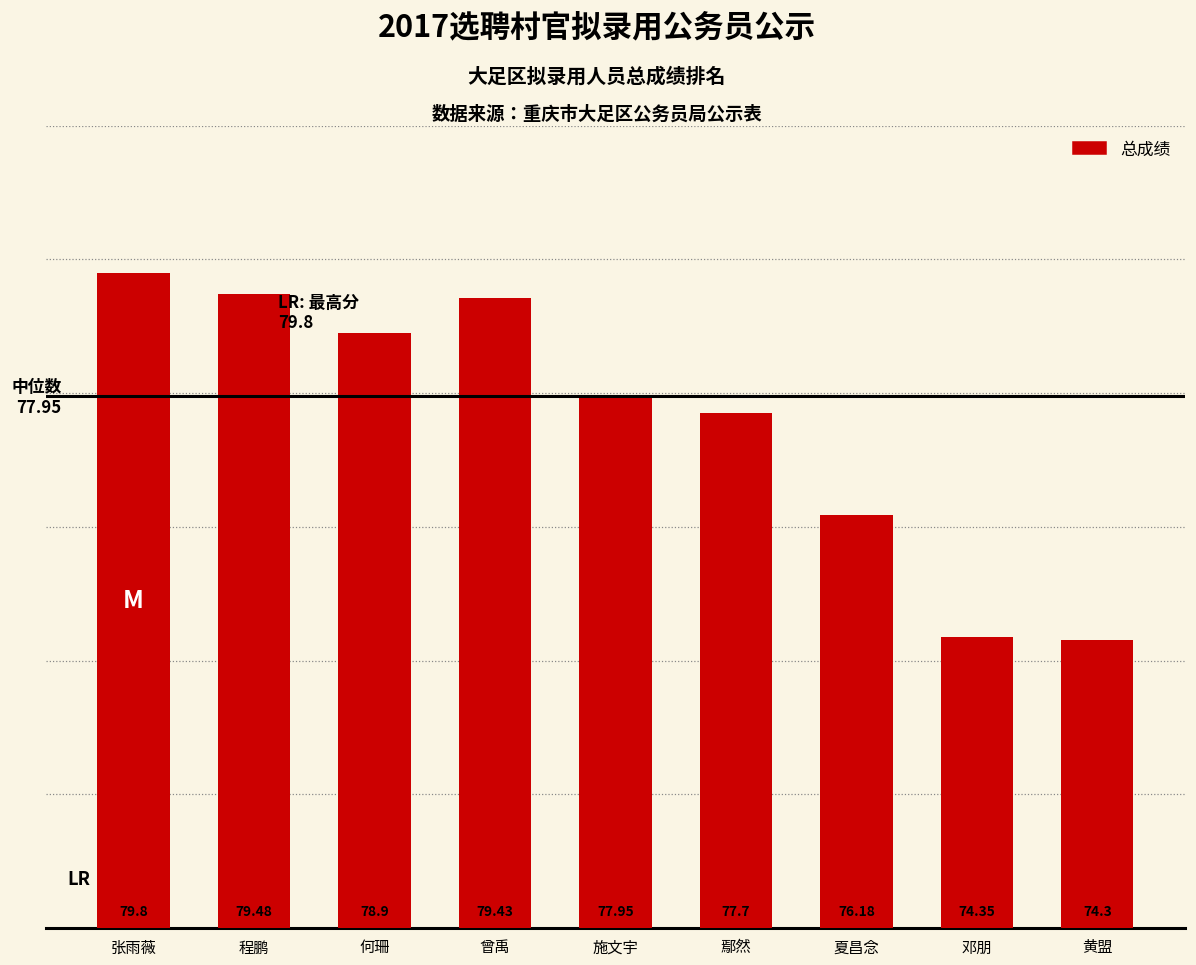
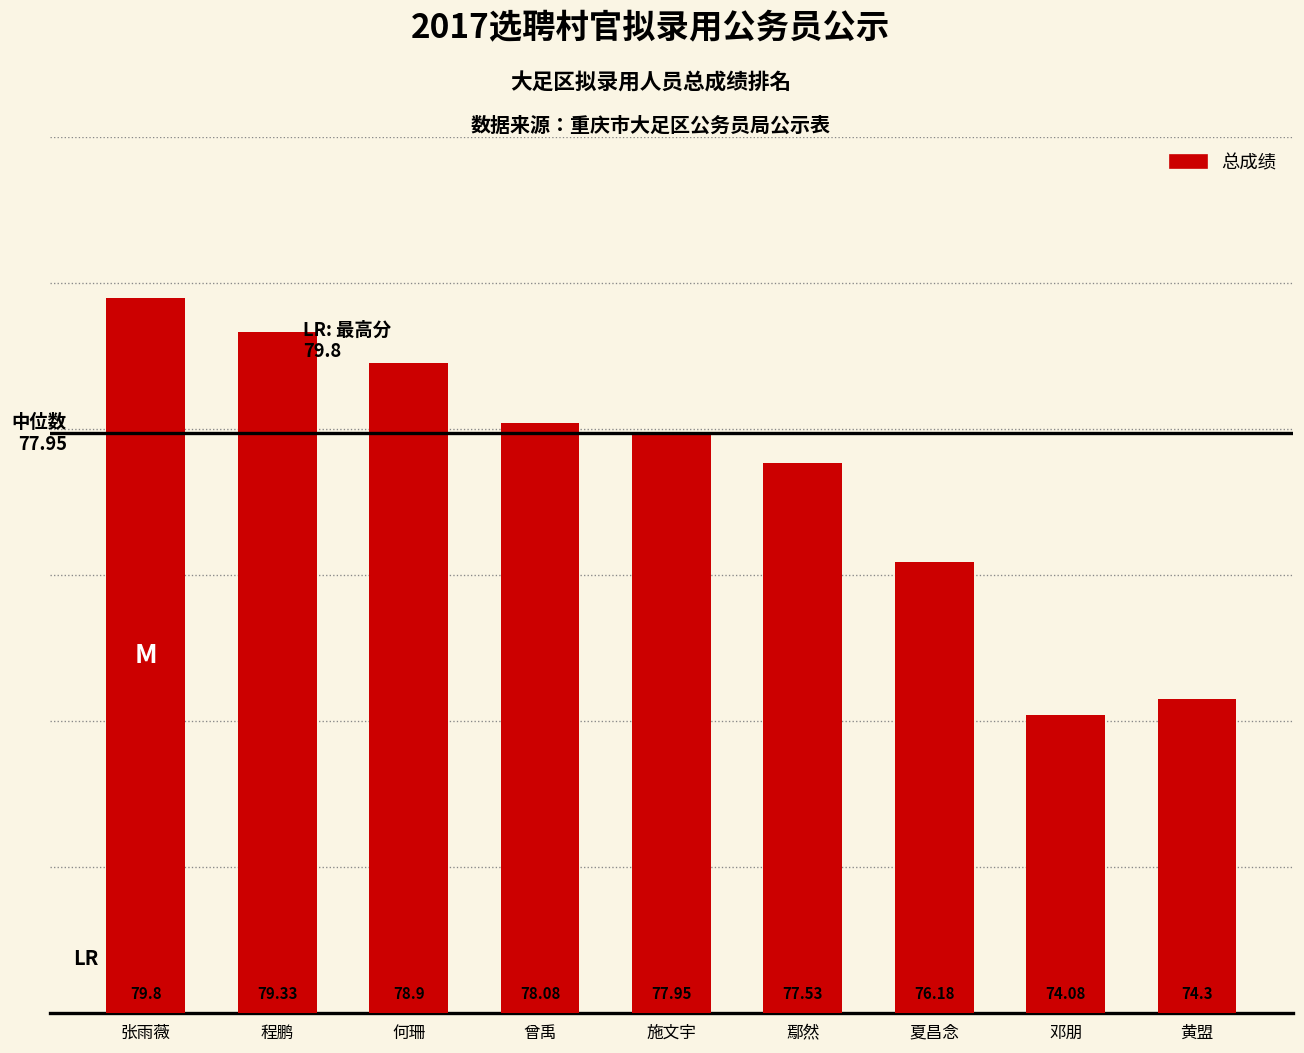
  {
    "张雨薇": 79.8,
-   "程鹏": 79.48,
+   "程鹏": 79.33,
    "何珊": 78.9,
-   "曾禹": 79.43,
+   "曾禹": 78.08,
    "施文宇": 77.95,
-   "鄢然": 77.7,
+   "鄢然": 77.53,
    "夏昌念": 76.18,
-   "邓朋": 74.35,
+   "邓朋": 74.08,
    "黄盟": 74.3
  }
